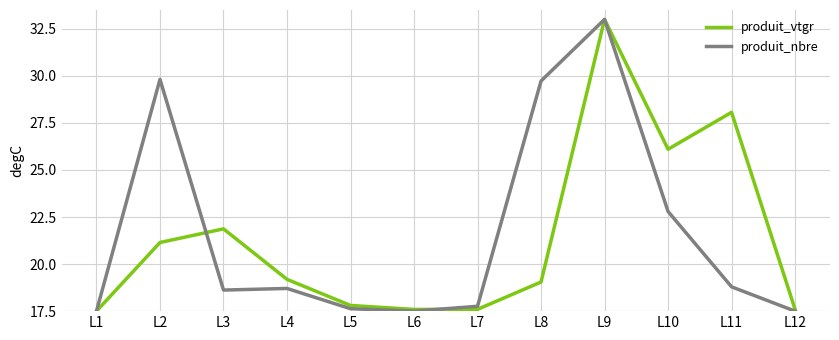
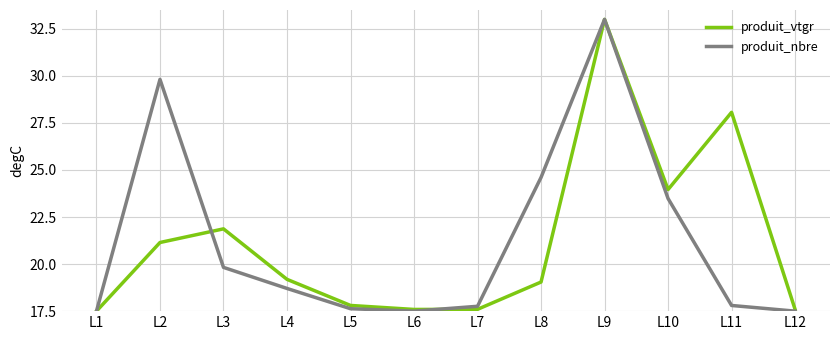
  {
    "produit_vtgr": {
      "L2": 21.1,
      "L3": 21.9,
      "L4": 19.2,
      "L5": 17.8,
      "L7": 17.6,
      "L8": 19.0,
-     "L10": 26.1,
+     "L10": 24.0,
      "L11": 28.1
    },
    "produit_nbre": {
      "L2": 29.8,
-     "L3": 18.6,
+     "L3": 19.8,
      "L4": 18.7,
      "L5": 17.6,
      "L7": 17.8,
-     "L8": 29.7,
-     "L10": 22.8,
-     "L11": 18.8
+     "L8": 24.6,
+     "L10": 23.5,
+     "L11": 17.8
    }
  }
